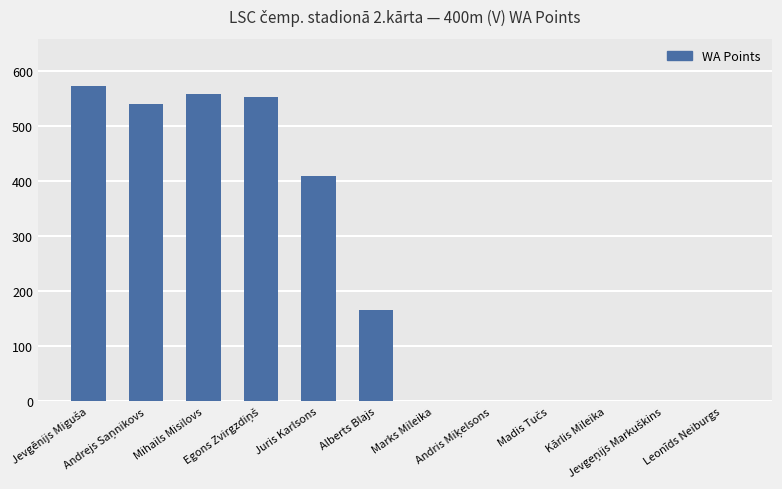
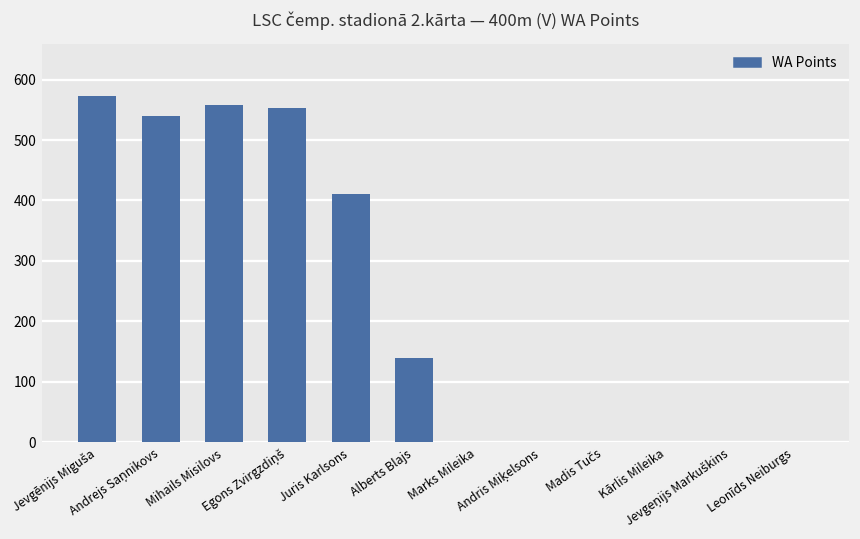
  {
    "Jevgēnijs Miguša": 570,
    "Andrejs Saņnikovs": 540,
    "Mihails Misilovs": 560,
    "Egons Zvirgzdiņš": 550,
    "Juris Karlsons": 410,
-   "Alberts Blajs": 170,
+   "Alberts Blajs": 140,
    "Marks Mileika": 0,
    "Andris Miķelsons": 0,
    "Madis Tučs": 0,
    "Kārlis Mileika": 0,
    "Jevgeņijs Markuškins": 0,
    "Leonīds Neiburgs": 0
  }
